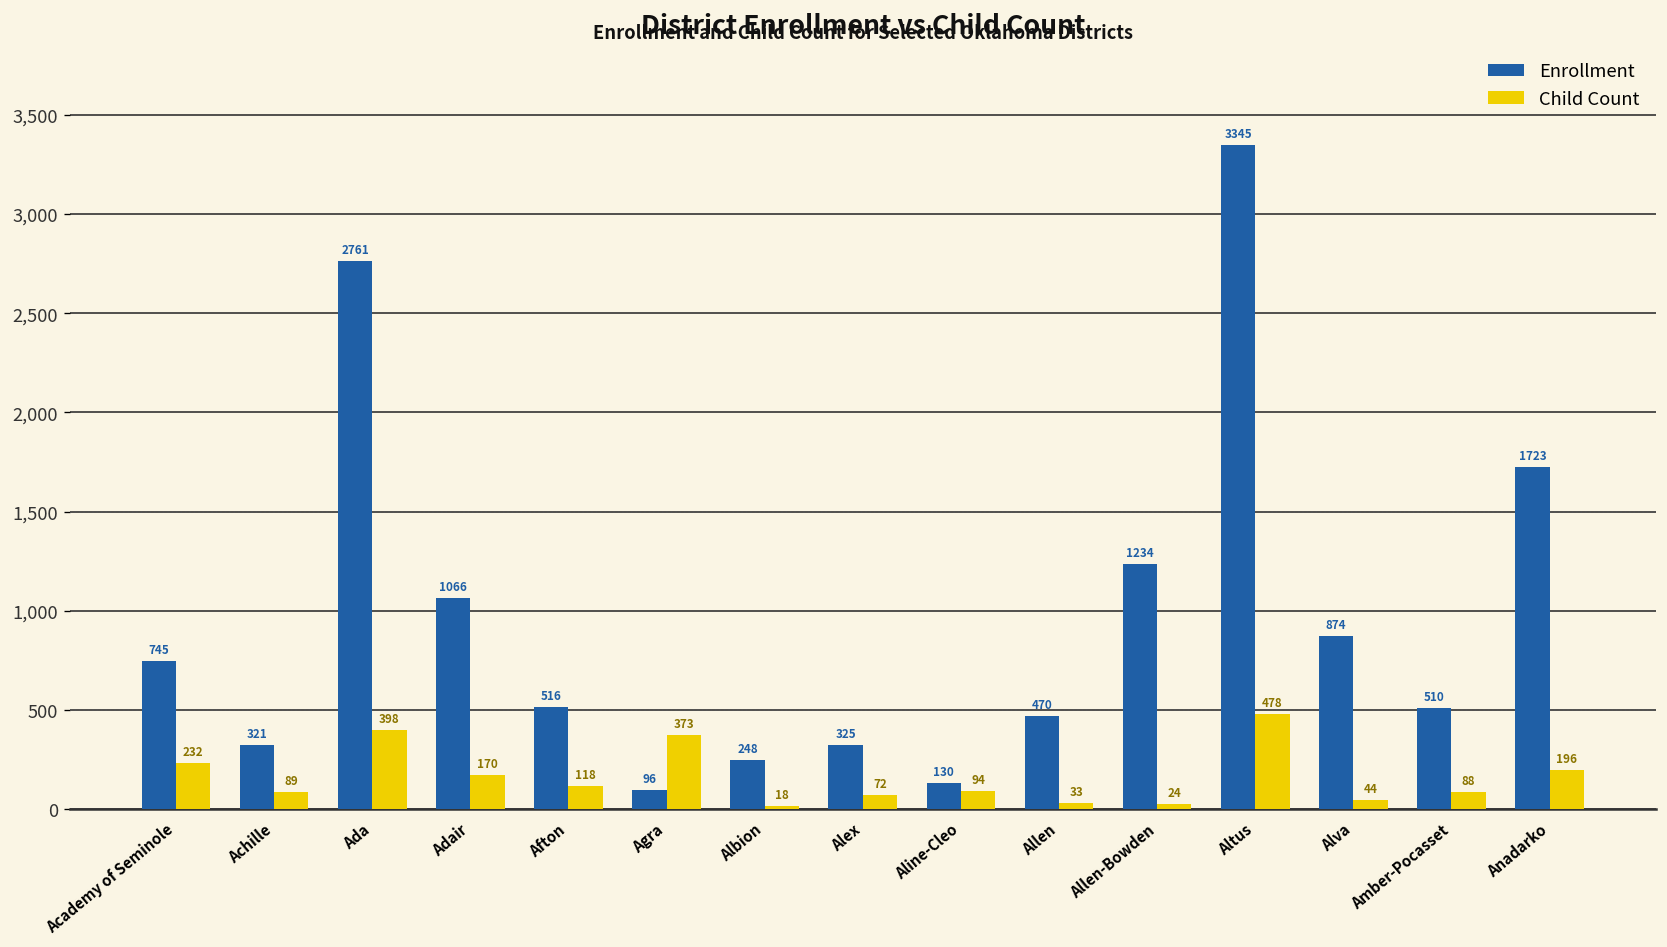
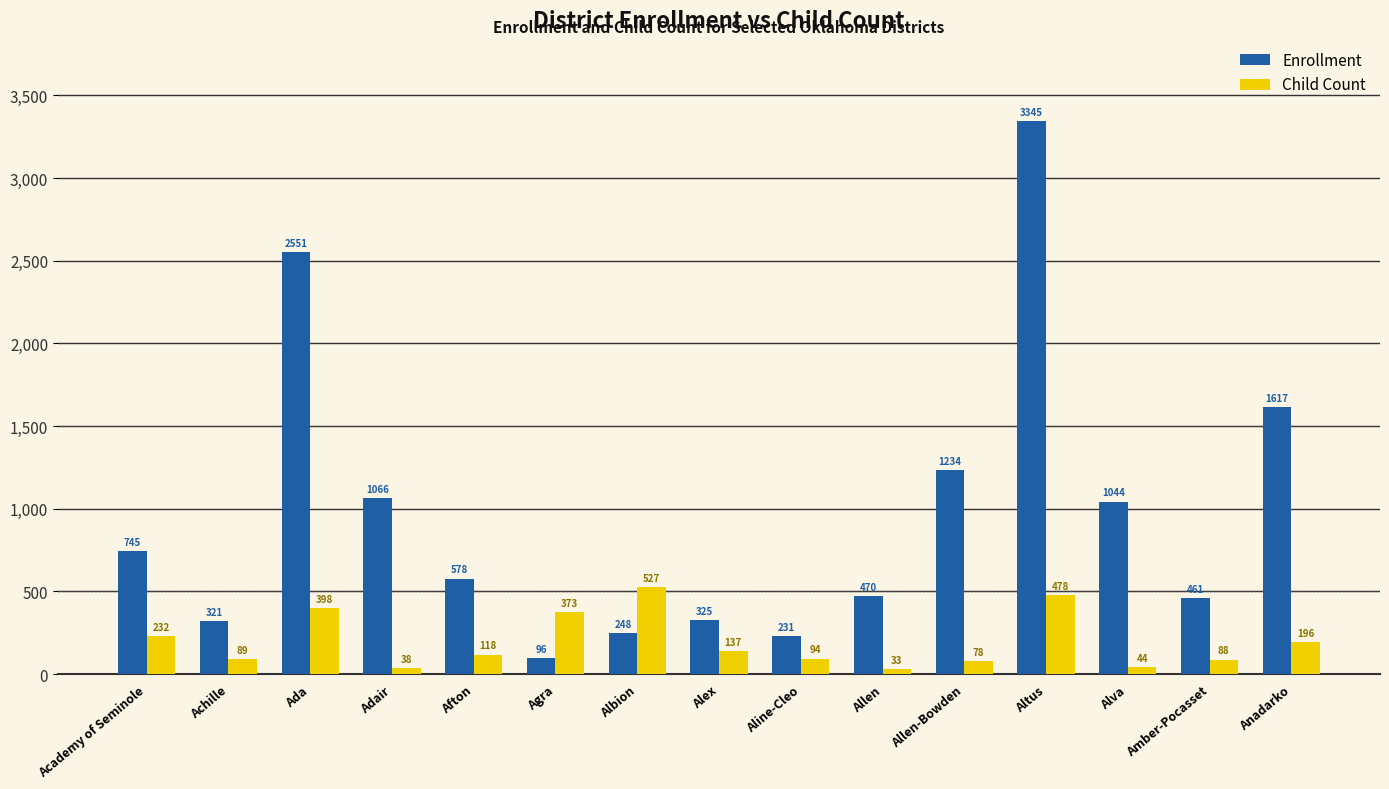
  {
    "Enrollment": {
      "Academy of Seminole": 745,
      "Achille": 321,
-     "Ada": 2761,
+     "Ada": 2551,
      "Adair": 1066,
-     "Afton": 516,
+     "Afton": 578,
      "Agra": 96,
      "Albion": 248,
      "Alex": 325,
-     "Aline-Cleo": 130,
+     "Aline-Cleo": 231,
      "Allen": 470,
      "Allen-Bowden": 1234,
      "Altus": 3345,
-     "Alva": 874,
-     "Amber-Pocasset": 510,
-     "Anadarko": 1723
+     "Alva": 1044,
+     "Amber-Pocasset": 461,
+     "Anadarko": 1617
    },
    "Child Count": {
      "Academy of Seminole": 232,
      "Achille": 89,
      "Ada": 398,
-     "Adair": 170,
+     "Adair": 38,
      "Afton": 118,
      "Agra": 373,
-     "Albion": 18,
-     "Alex": 72,
+     "Albion": 527,
+     "Alex": 137,
      "Aline-Cleo": 94,
      "Allen": 33,
-     "Allen-Bowden": 24,
+     "Allen-Bowden": 78,
      "Altus": 478,
      "Alva": 44,
      "Amber-Pocasset": 88,
      "Anadarko": 196
    }
  }
